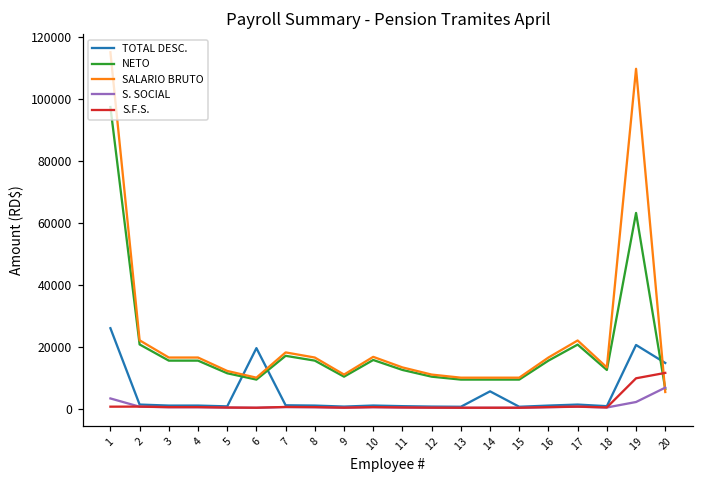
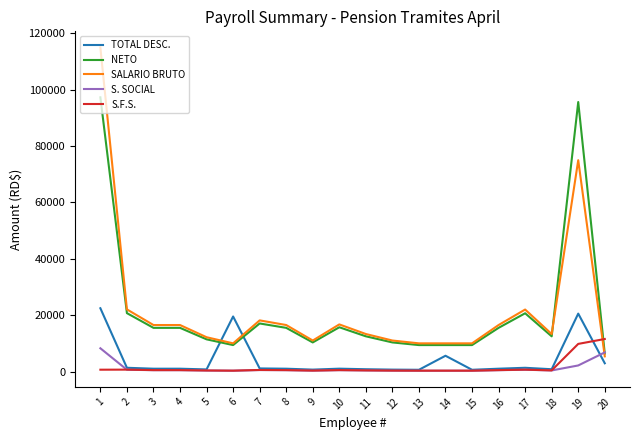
  {
    "TOTAL DESC.": {
-     "1": 26000,
+     "1": 22000,
      "6": 20000,
      "14": 6000,
      "19": 21000,
-     "20": 15000
+     "20": 3000
    },
    "NETO": {
      "2": 21000,
      "3": 15000,
      "4": 15000,
      "7": 17000,
      "8": 15000,
      "10": 16000,
      "16": 15000,
      "17": 21000,
-     "19": 63000
+     "19": 96000
    },
    "SALARIO BRUTO": {
      "2": 22000,
      "3": 17000,
      "4": 17000,
      "7": 18000,
      "8": 17000,
      "10": 17000,
      "16": 17000,
      "17": 22000,
-     "19": 110000,
+     "19": 75000,
      "20": 5000
    },
    "S. SOCIAL": {
-     "1": 3000,
+     "1": 8000,
      "19": 2000
    },
    "S.F.S.": {
      "1": 1000,
      "19": 10000,
      "20": 12000
    }
  }
